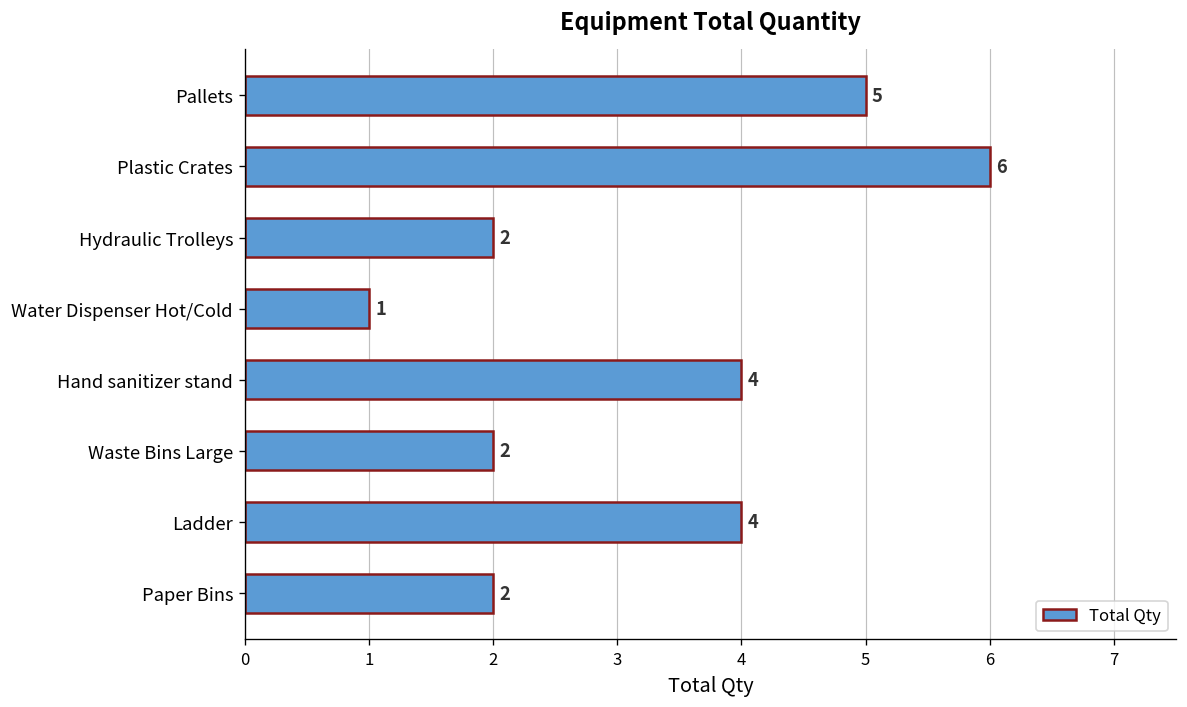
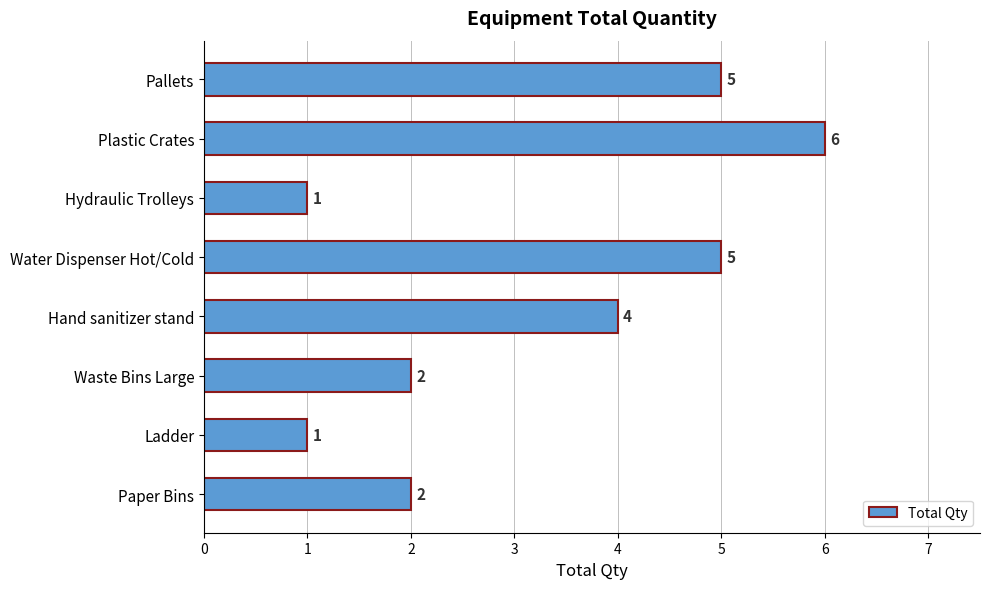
  {
    "Pallets": 5,
    "Plastic Crates": 6,
-   "Hydraulic Trolleys": 2,
-   "Water Dispenser Hot/Cold": 1,
+   "Hydraulic Trolleys": 1,
+   "Water Dispenser Hot/Cold": 5,
    "Hand sanitizer stand": 4,
    "Waste Bins Large": 2,
-   "Ladder": 4,
+   "Ladder": 1,
    "Paper Bins": 2
  }
